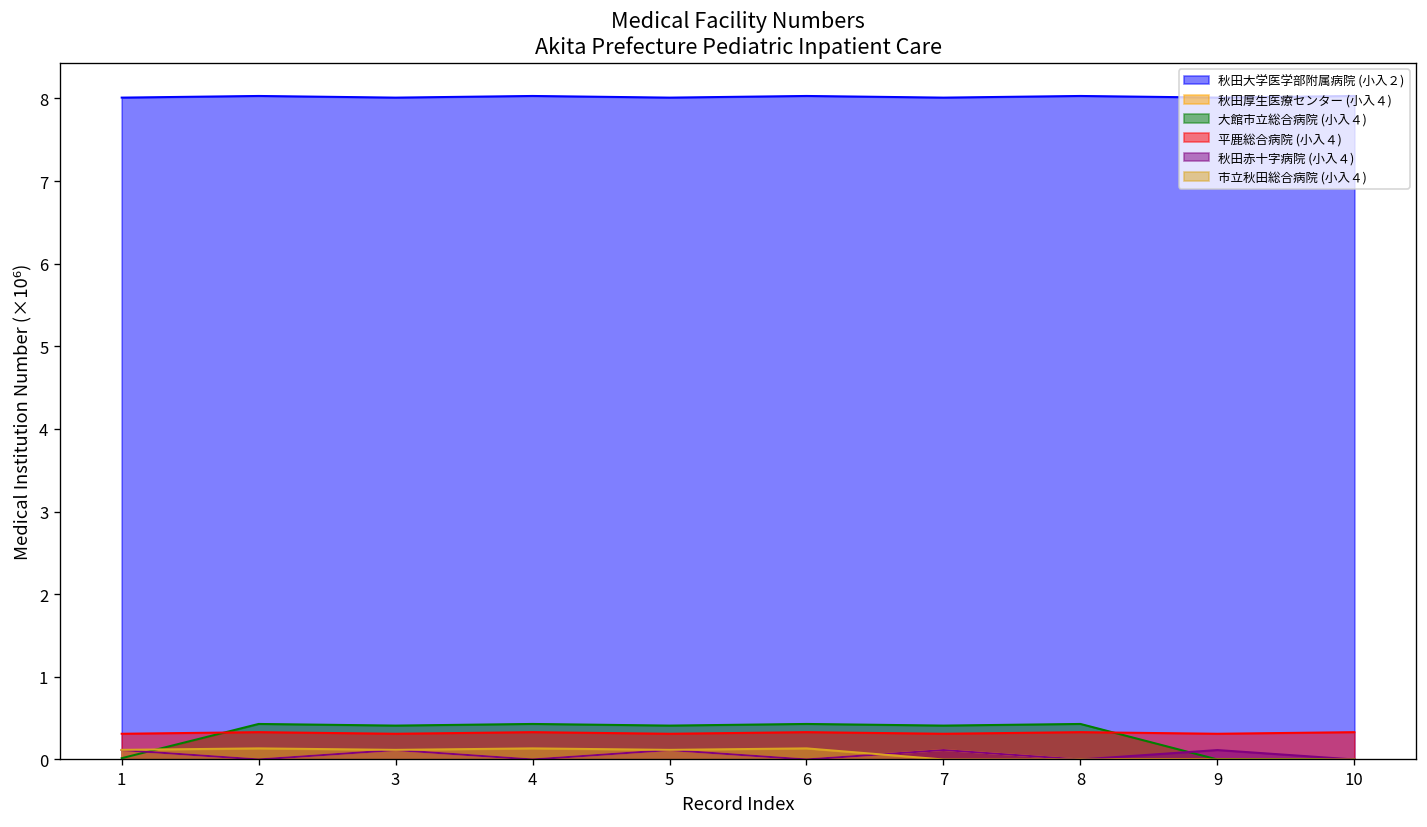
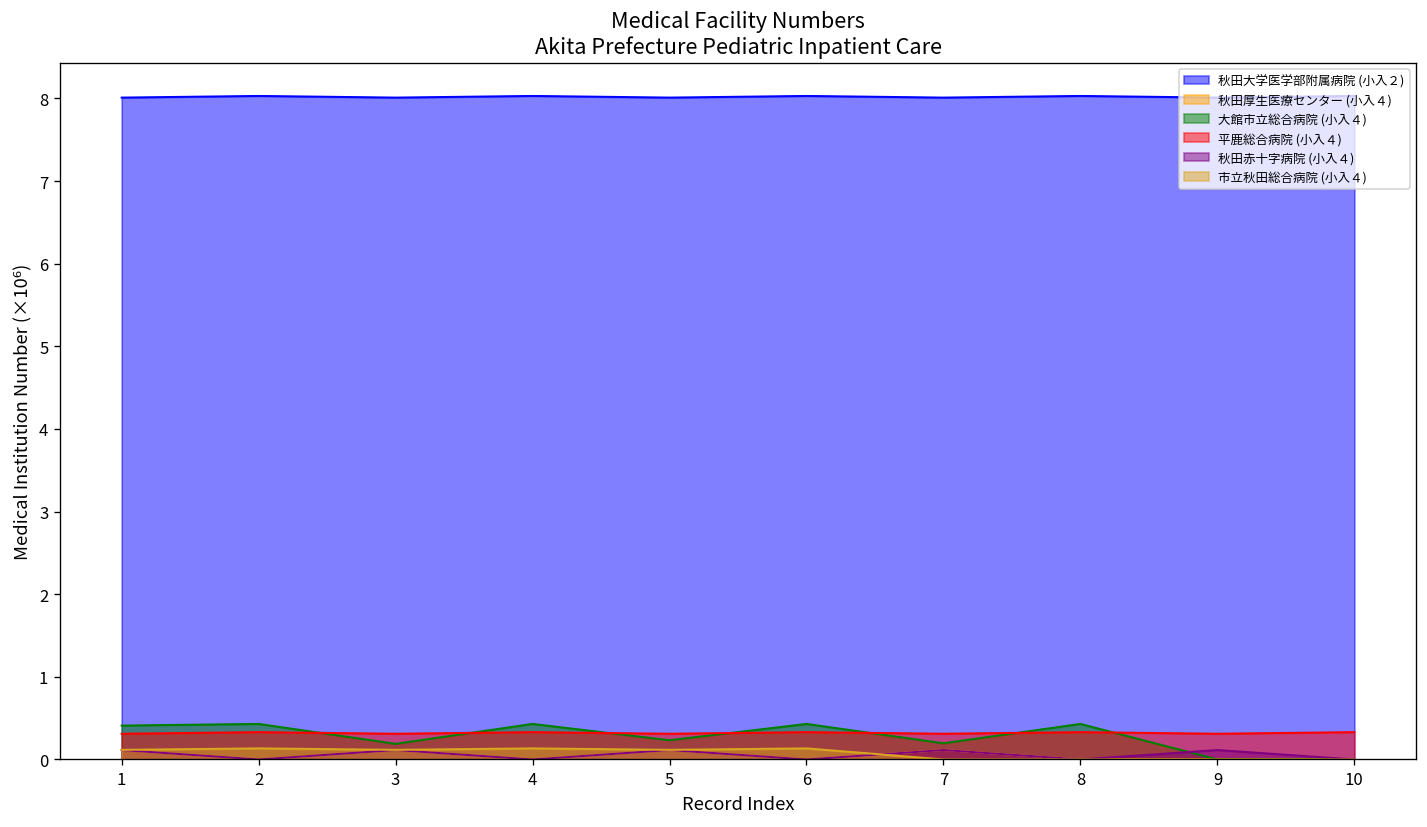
  {
    "秋田大学医学部附属病院 (小入２)": {
      "1": 8.0,
      "2": 8.0,
      "3": 8.0,
      "4": 8.0,
      "5": 8.0,
      "6": 8.0,
      "7": 8.0,
      "8": 8.0
    },
    "大館市立総合病院 (小入４)": {
-     "1": 0.0,
+     "1": 0.4,
      "2": 0.4,
-     "3": 0.4,
+     "3": 0.2,
      "4": 0.4,
-     "5": 0.4,
+     "5": 0.2,
      "6": 0.4,
-     "7": 0.4,
+     "7": 0.2,
      "8": 0.4
    },
    "平鹿総合病院 (小入４)": {
      "1": 0.3,
      "2": 0.3,
      "3": 0.3,
      "4": 0.3,
      "5": 0.3,
      "6": 0.3,
      "7": 0.3,
      "8": 0.3,
      "9": 0.3,
      "10": 0.3
    },
    "秋田赤十字病院 (小入４)": {
      "9": 0.1
    }
  }
